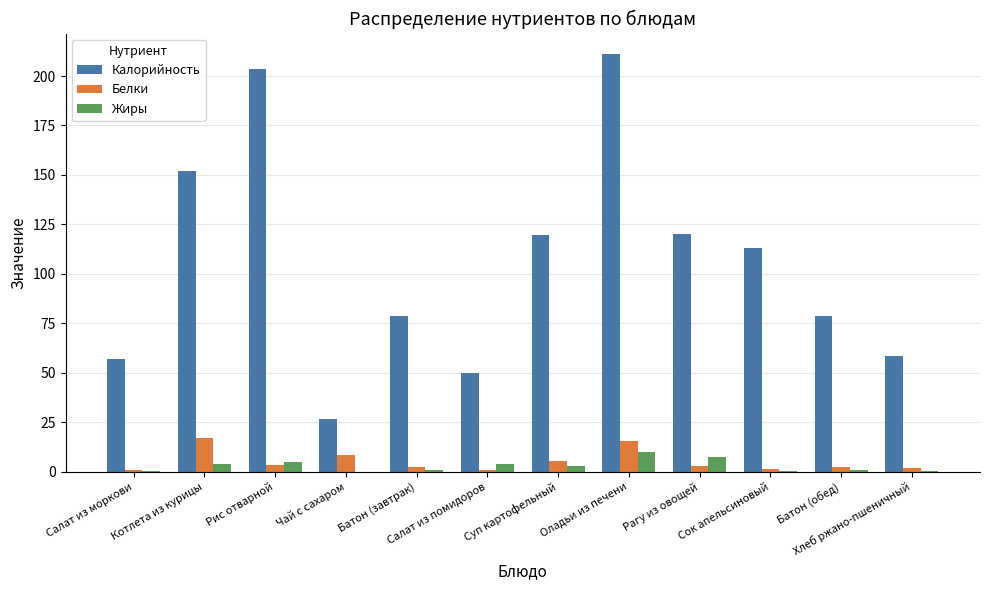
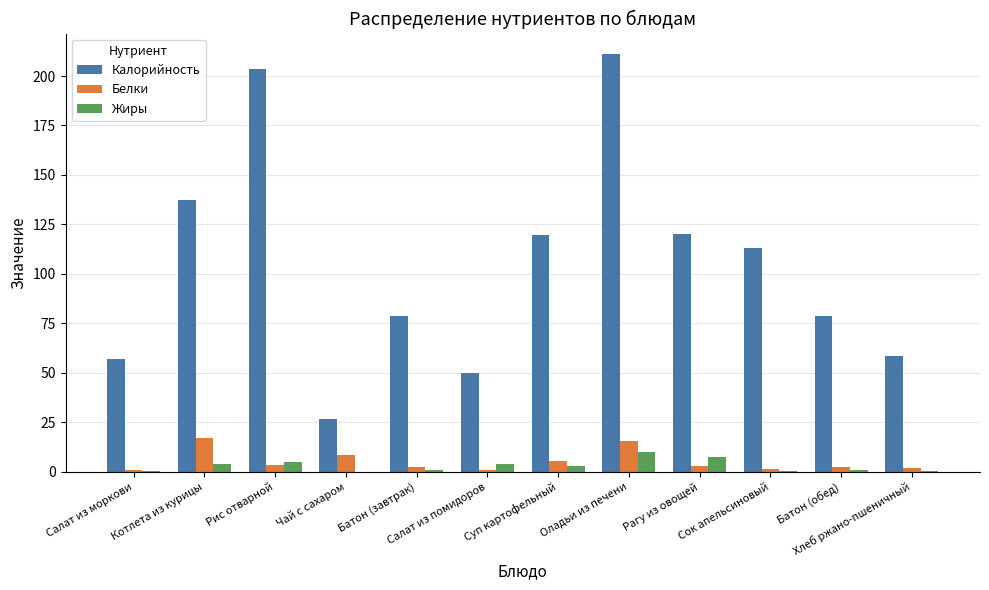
  {
    "Калорийность": {
      "Салат из моркови": 57,
-     "Котлета из курицы": 152,
+     "Котлета из курицы": 138,
      "Рис отварной": 204,
      "Чай с сахаром": 27,
      "Батон (завтрак)": 79,
      "Салат из помидоров": 50,
      "Суп картофельный": 120,
      "Оладьи из печени": 211,
      "Рагу из овощей": 120,
      "Сок апельсиновый": 113,
      "Батон (обед)": 79,
      "Хлеб ржано-пшеничный": 59
    },
    "Белки": {
      "Котлета из курицы": 17,
      "Рис отварной": 4,
      "Чай с сахаром": 9,
      "Батон (завтрак)": 2,
      "Суп картофельный": 5,
      "Оладьи из печени": 16,
      "Рагу из овощей": 3,
      "Сок апельсиновый": 1,
      "Батон (обед)": 2,
      "Хлеб ржано-пшеничный": 2
    },
    "Жиры": {
      "Котлета из курицы": 4,
      "Рис отварной": 5,
      "Чай с сахаром": 0,
      "Салат из помидоров": 4,
      "Суп картофельный": 3,
      "Оладьи из печени": 10,
      "Рагу из овощей": 8
    }
  }
